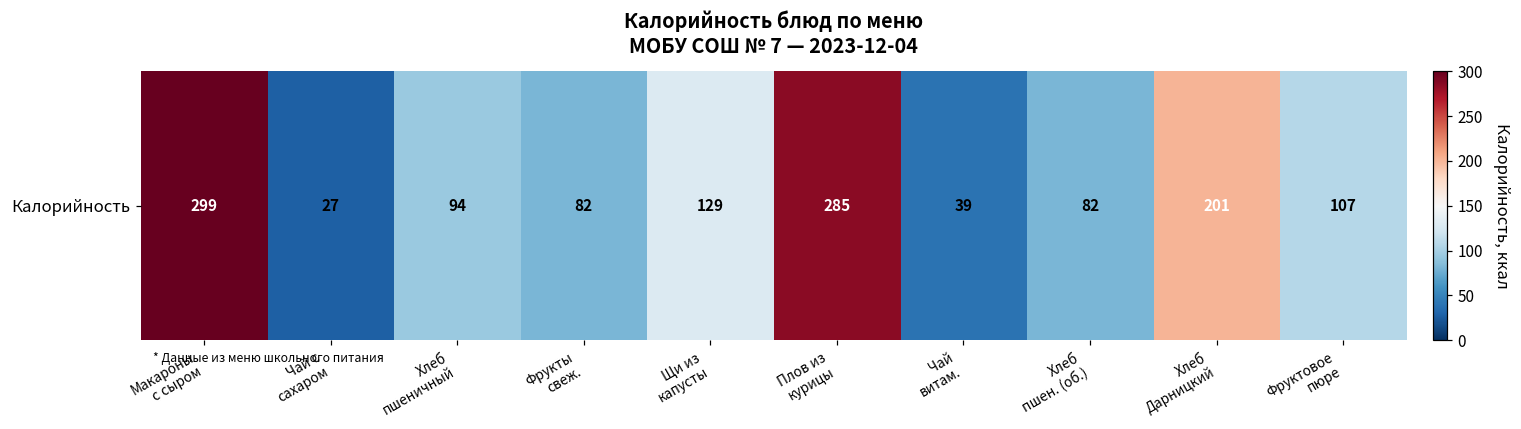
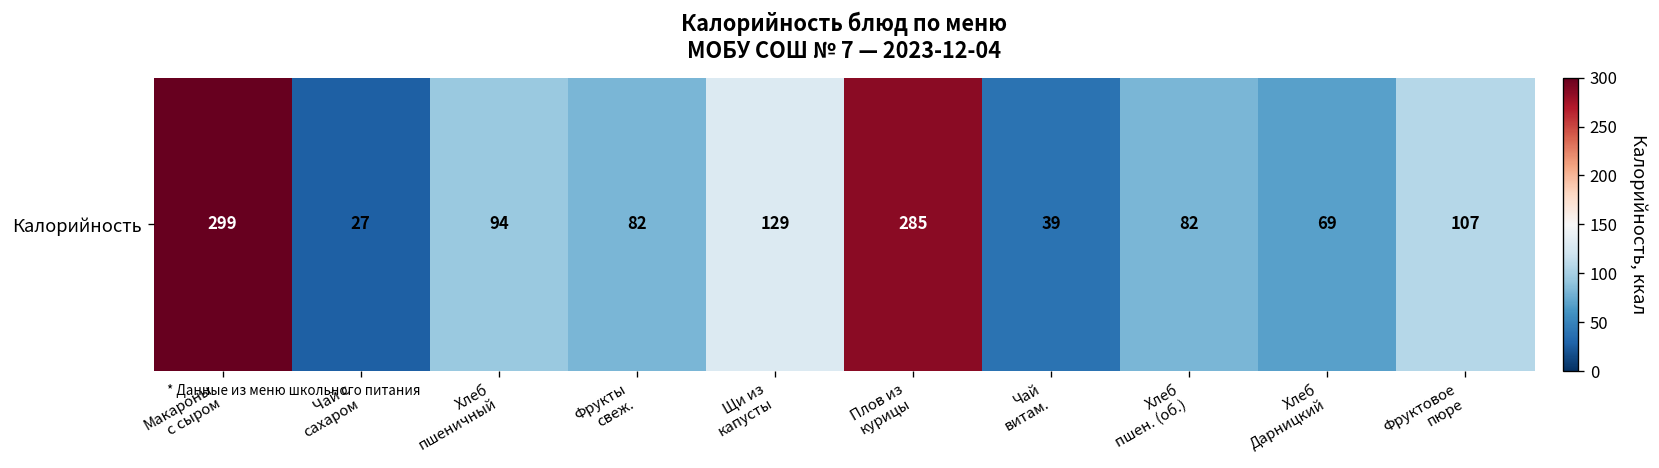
  {
    "Калорийность": {
      "Макароны с сыром": 299,
      "Чай с сахаром": 27,
      "Хлеб пшеничный": 94,
      "Фрукты свеж.": 82,
      "Щи из капусты": 129,
      "Плов из курицы": 285,
      "Чай витам.": 39,
      "Хлеб пшен. (об.)": 82,
-     "Хлеб Дарницкий": 201,
+     "Хлеб Дарницкий": 69,
      "Фруктовое пюре": 107
    }
  }
